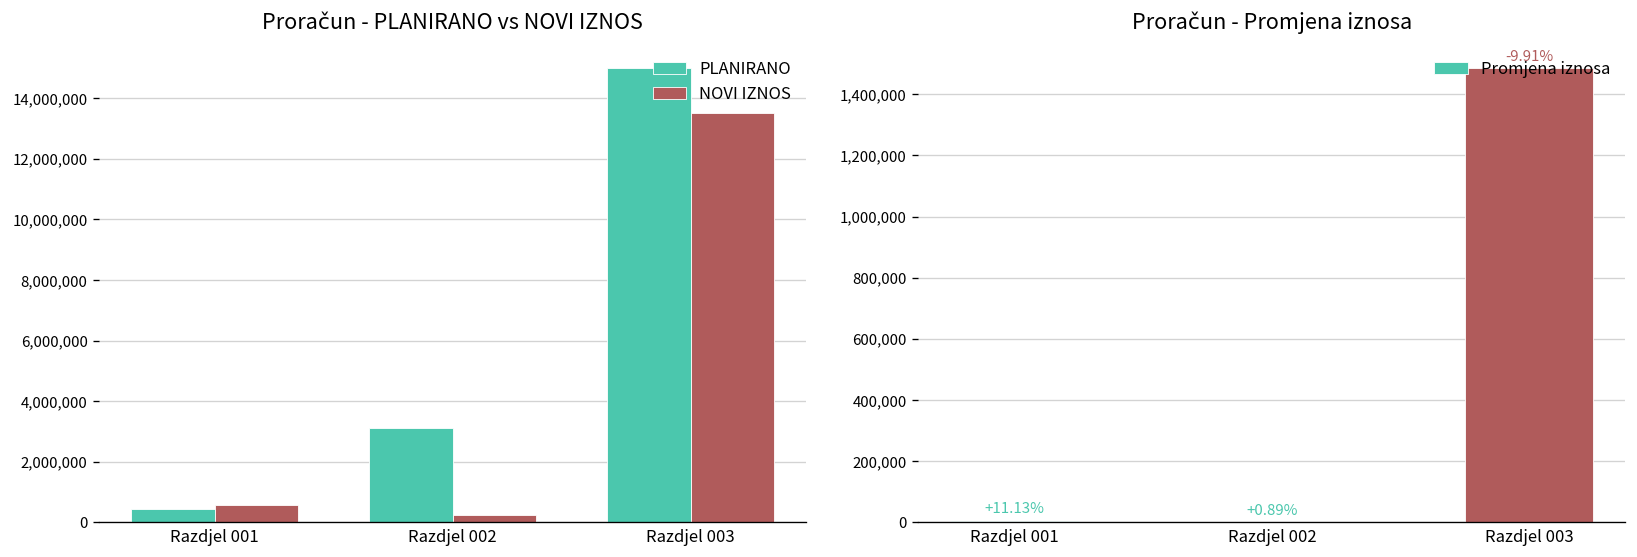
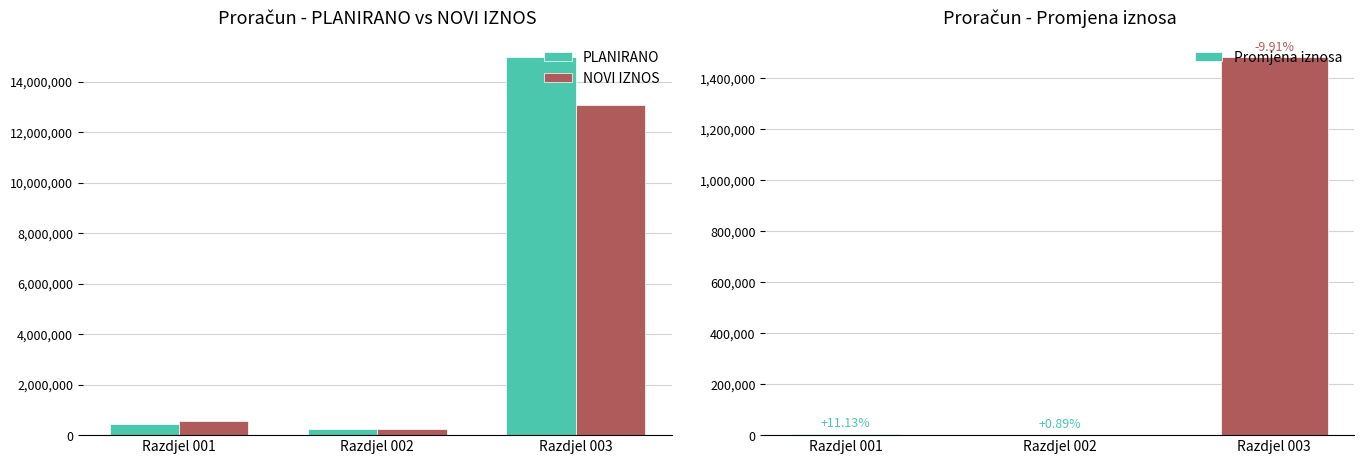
  {
    "Proračun - PLANIRANO vs NOVI IZNOS": {
      "PLANIRANO": {
        "Razdjel 001": "400,000",
-       "Razdjel 002": "3,100,000",
+       "Razdjel 002": "200,000",
        "Razdjel 003": "15,000,000"
      },
      "NOVI IZNOS": {
        "Razdjel 001": "600,000",
        "Razdjel 002": "200,000",
-       "Razdjel 003": "13,500,000"
+       "Razdjel 003": "13,100,000"
      }
    }
  }
